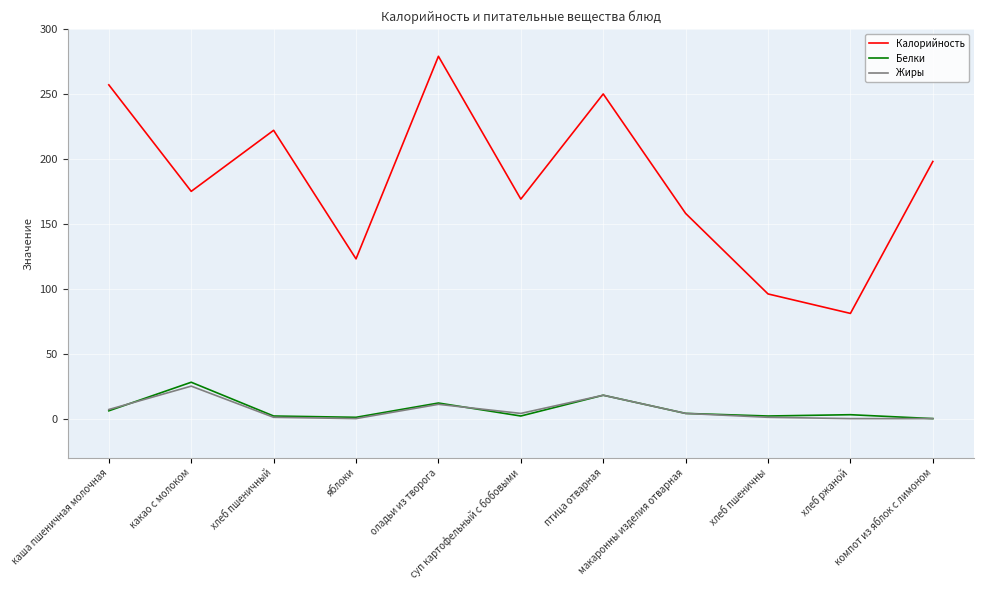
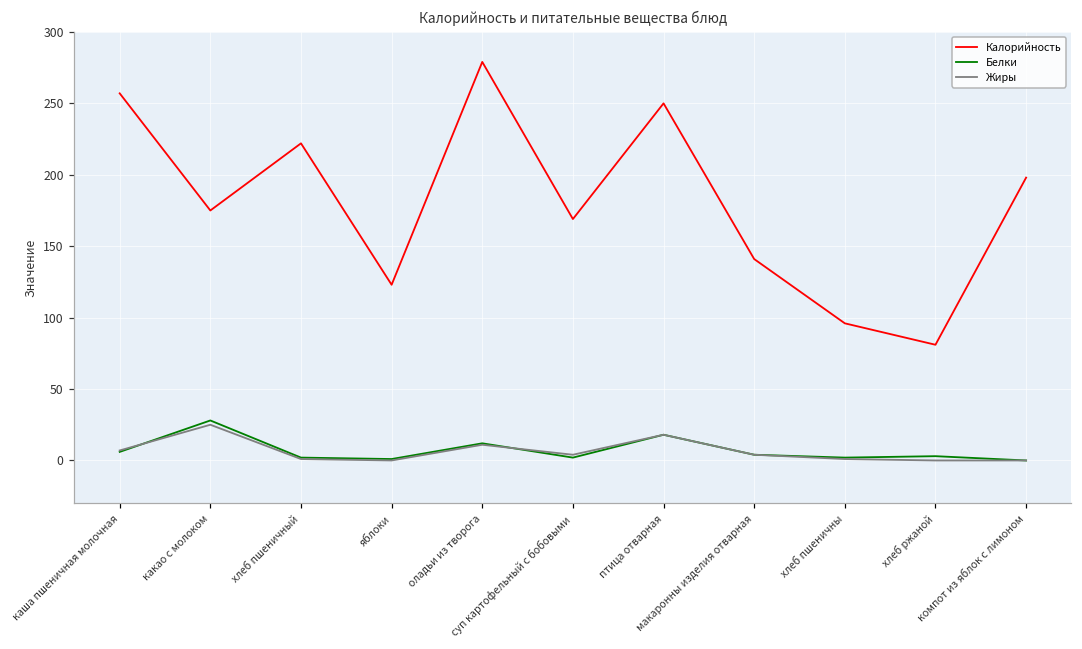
  {
    "Калорийность": {
      "каша пшеничная молочная": 257,
      "какао с молоком": 175,
      "хлеб пшеничный": 222,
      "яблоки": 123,
      "оладьи из творога": 279,
      "суп картофельный с бобовыми": 169,
      "птица отварная": 250,
-     "макаронны изделия отварная": 158,
+     "макаронны изделия отварная": 141,
      "хлеб пшеничны": 96,
      "хлеб ржаной": 81,
      "компот из яблок с лимоном": 198
    },
    "Белки": {
      "какао с молоком": 28,
      "суп картофельный с бобовыми": 2,
      "хлеб ржаной": 3
    },
    "Жиры": {
      "какао с молоком": 25,
      "суп картофельный с бобовыми": 4,
      "хлеб ржаной": 0
    }
  }
